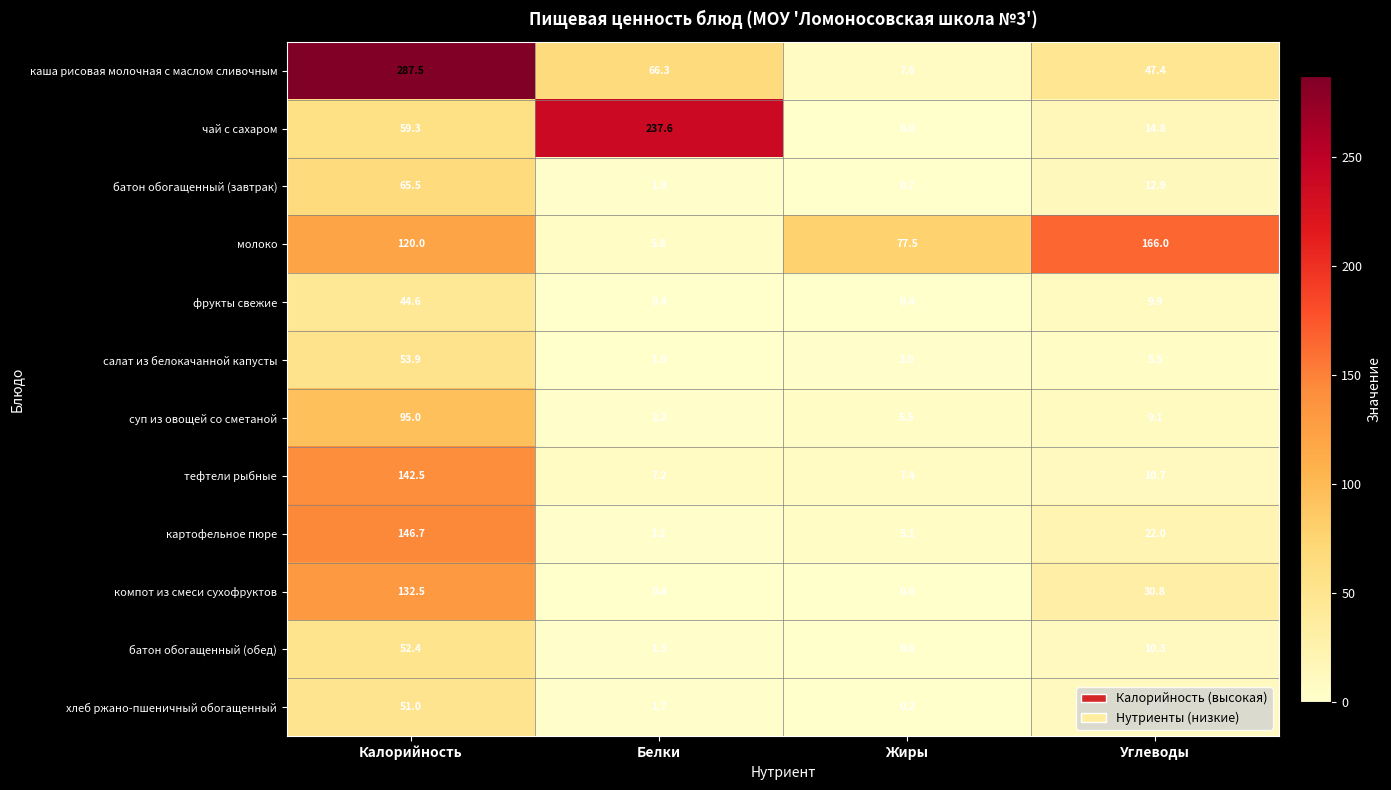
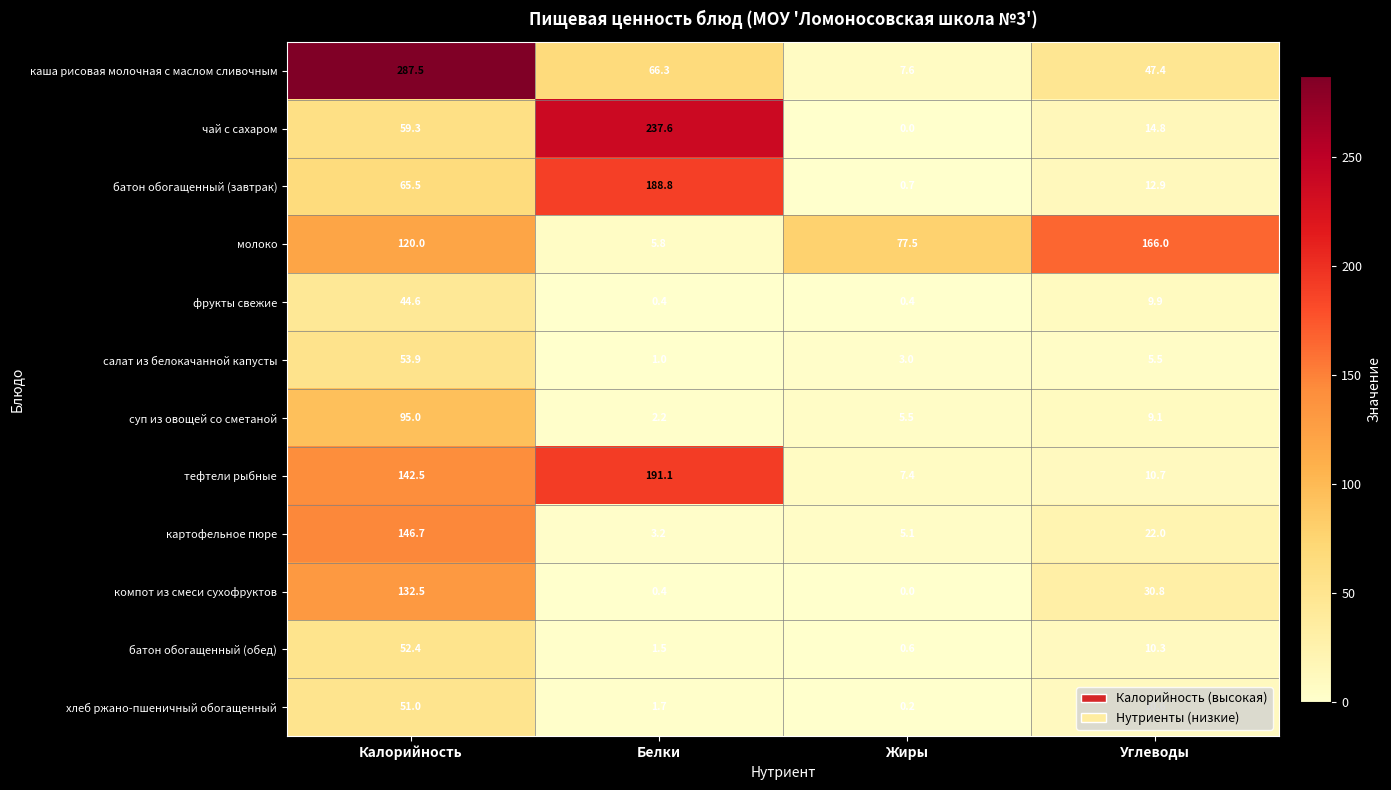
  {
    "каша рисовая молочная с маслом сливочным": {
      "Калорийность": 287.5,
      "Белки": 66.3,
      "Жиры": 7.6,
      "Углеводы": 47.4
    },
    "чай с сахаром": {
      "Калорийность": 59.3,
      "Белки": 237.6,
      "Жиры": 0.0,
      "Углеводы": 14.8
    },
    "батон обогащенный (завтрак)": {
      "Калорийность": 65.5,
-     "Белки": 1.9,
+     "Белки": 188.8,
      "Жиры": 0.7,
      "Углеводы": 12.9
    },
    "молоко": {
      "Калорийность": 120.0,
      "Белки": 5.8,
      "Жиры": 77.5,
      "Углеводы": 166.0
    },
    "фрукты свежие": {
      "Калорийность": 44.6,
      "Белки": 0.4,
      "Жиры": 0.4,
      "Углеводы": 9.9
    },
    "салат из белокачанной капусты": {
      "Калорийность": 53.9,
      "Белки": 1.0,
      "Жиры": 3.0,
      "Углеводы": 5.5
    },
    "суп из овощей со сметаной": {
      "Калорийность": 95.0,
      "Белки": 2.2,
      "Жиры": 5.5,
      "Углеводы": 9.1
    },
    "тефтели рыбные": {
      "Калорийность": 142.5,
-     "Белки": 7.2,
+     "Белки": 191.1,
      "Жиры": 7.4,
      "Углеводы": 10.7
    },
    "картофельное пюре": {
      "Калорийность": 146.7,
      "Белки": 3.2,
      "Жиры": 5.1,
      "Углеводы": 22.0
    },
    "компот из смеси сухофруктов": {
      "Калорийность": 132.5,
      "Белки": 0.4,
      "Жиры": 0.0,
      "Углеводы": 30.8
    },
    "батон обогащенный (обед)": {
      "Калорийность": 52.4,
      "Белки": 1.5,
      "Жиры": 0.6,
      "Углеводы": 10.3
    },
    "хлеб ржано-пшеничный обогащенный": {
      "Калорийность": 51.0,
      "Белки": 1.7,
      "Жиры": 0.2
    }
  }
